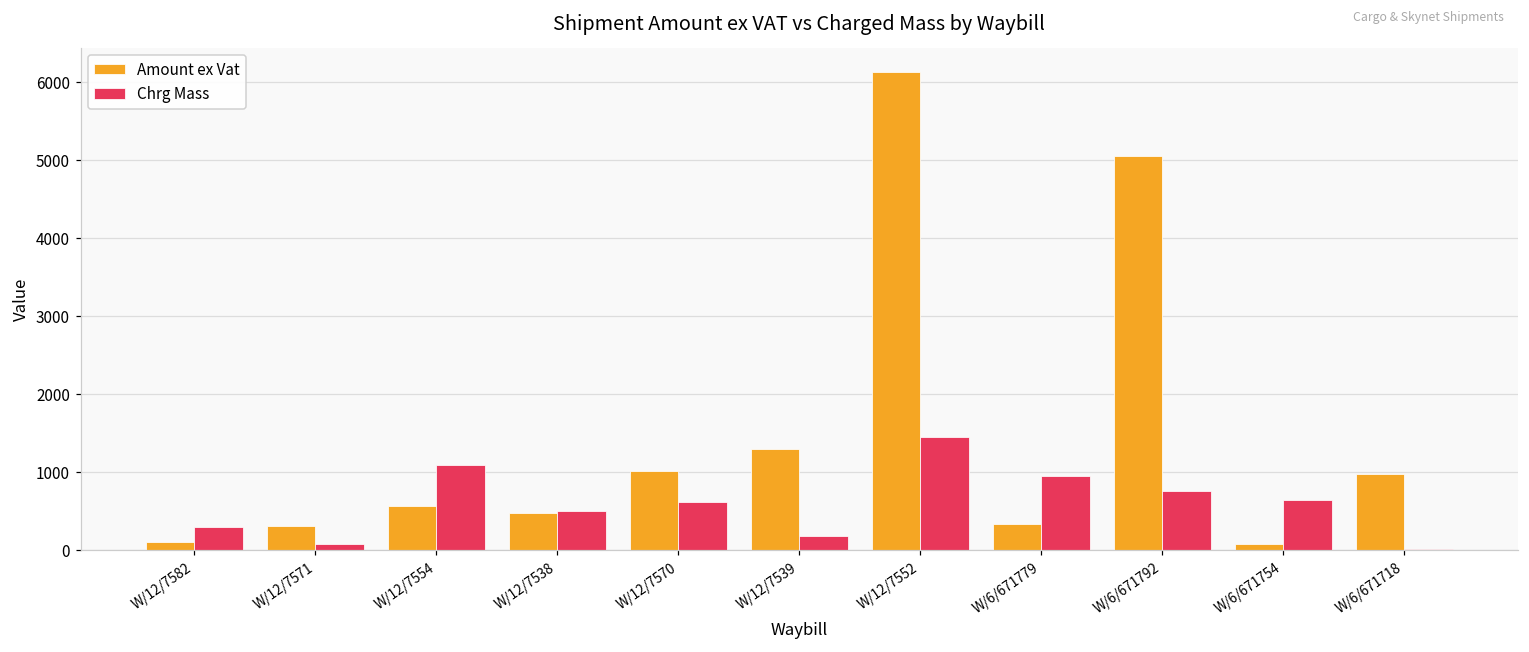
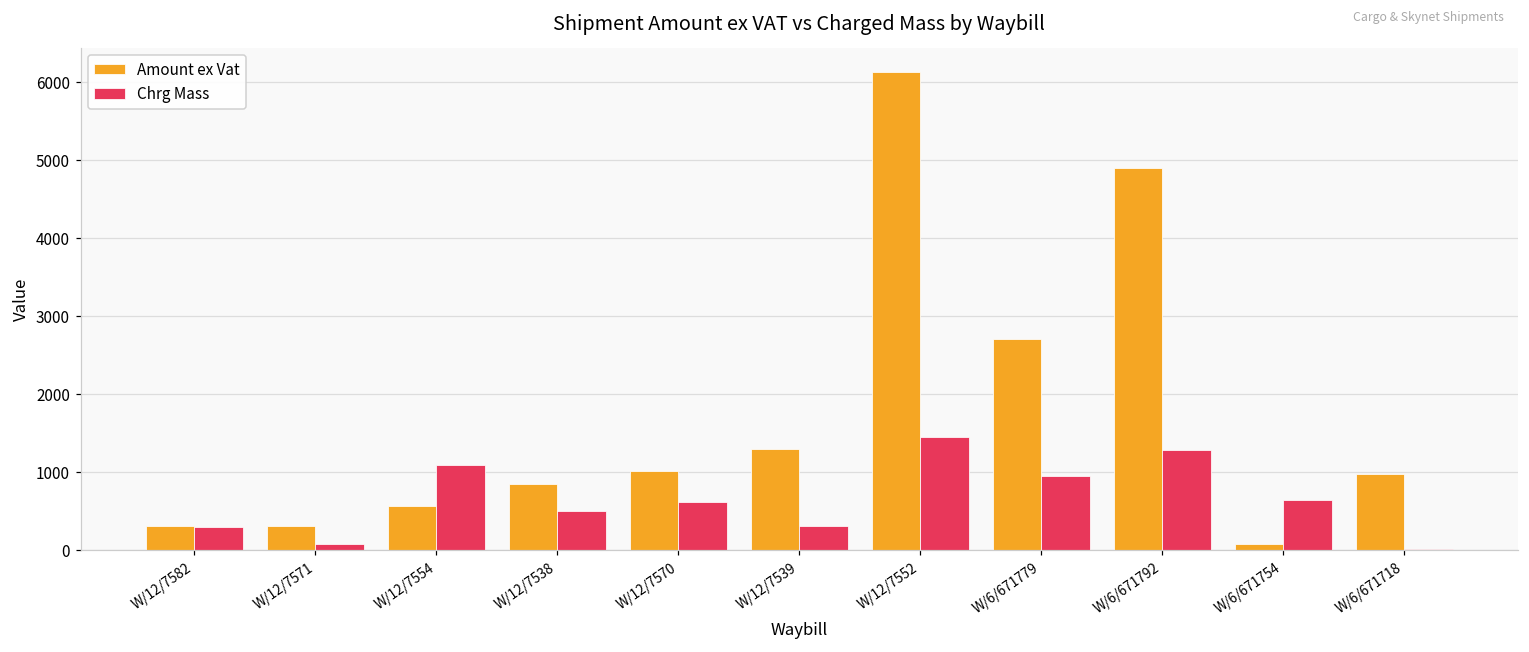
  {
    "Amount ex Vat": {
-     "W/12/7582": 100,
+     "W/12/7582": 300,
      "W/12/7571": 300,
      "W/12/7554": 600,
-     "W/12/7538": 500,
+     "W/12/7538": 800,
      "W/12/7570": 1000,
      "W/12/7539": 1300,
      "W/12/7552": 6100,
-     "W/6/671779": 300,
-     "W/6/671792": 5100,
+     "W/6/671779": 2700,
+     "W/6/671792": 4900,
      "W/6/671754": 100,
      "W/6/671718": 1000
    },
    "Chrg Mass": {
      "W/12/7582": 300,
      "W/12/7571": 100,
      "W/12/7554": 1100,
      "W/12/7538": 500,
      "W/12/7570": 600,
-     "W/12/7539": 200,
+     "W/12/7539": 300,
      "W/12/7552": 1500,
      "W/6/671779": 1000,
-     "W/6/671792": 800,
+     "W/6/671792": 1300,
      "W/6/671754": 600
    }
  }
